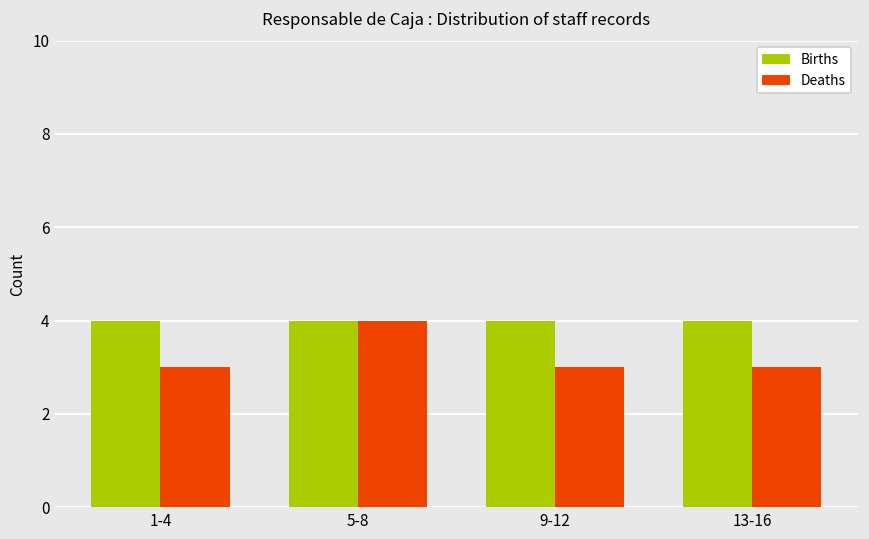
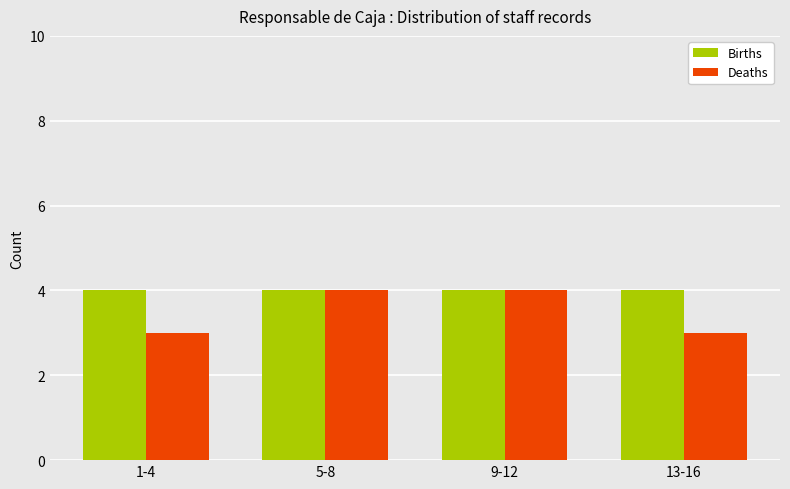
  {
    "Births": {
      "1-4": 4,
      "5-8": 4,
      "9-12": 4,
      "13-16": 4
    },
    "Deaths": {
      "1-4": 3,
      "5-8": 4,
-     "9-12": 3,
+     "9-12": 4,
      "13-16": 3
    }
  }
